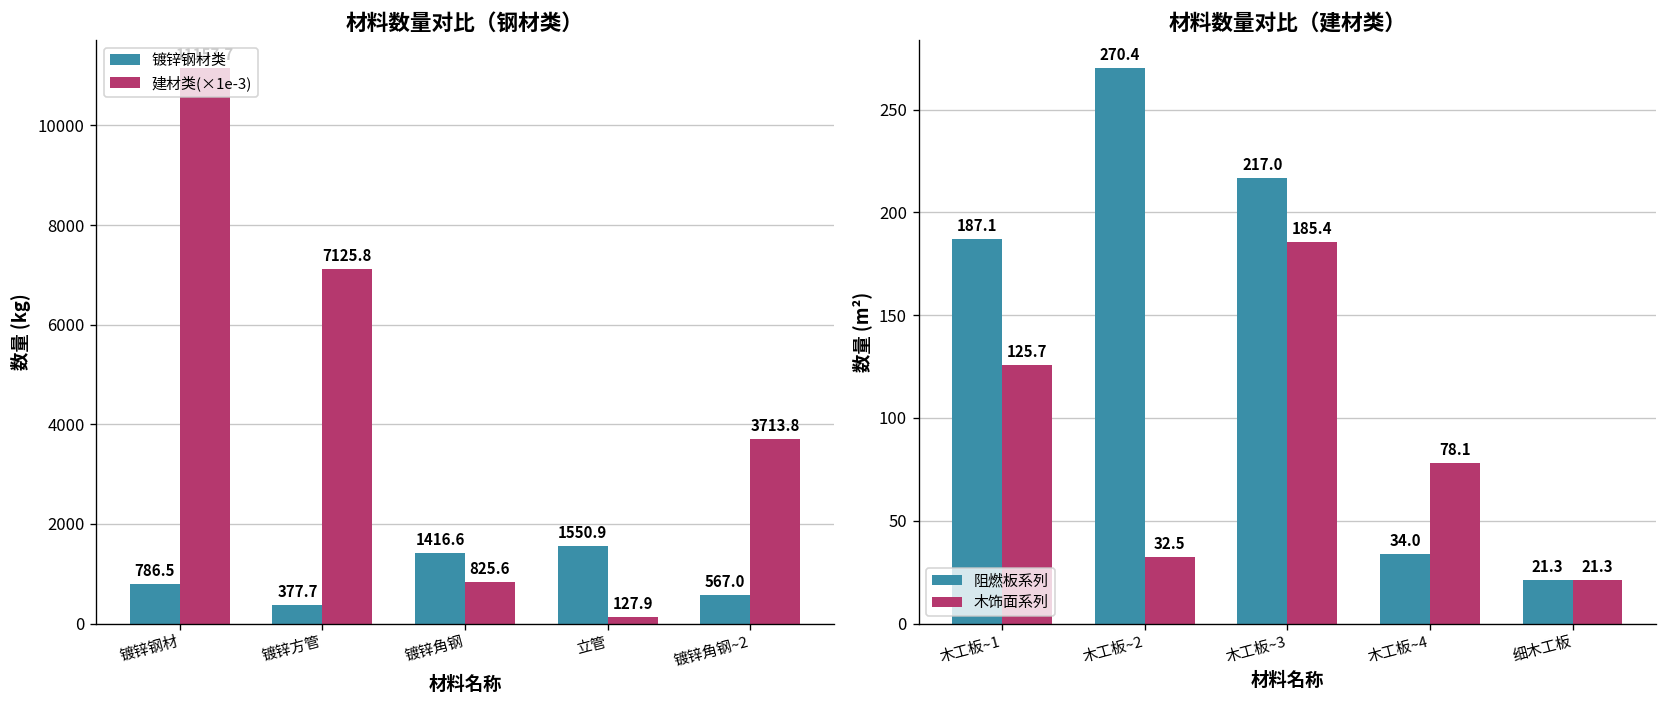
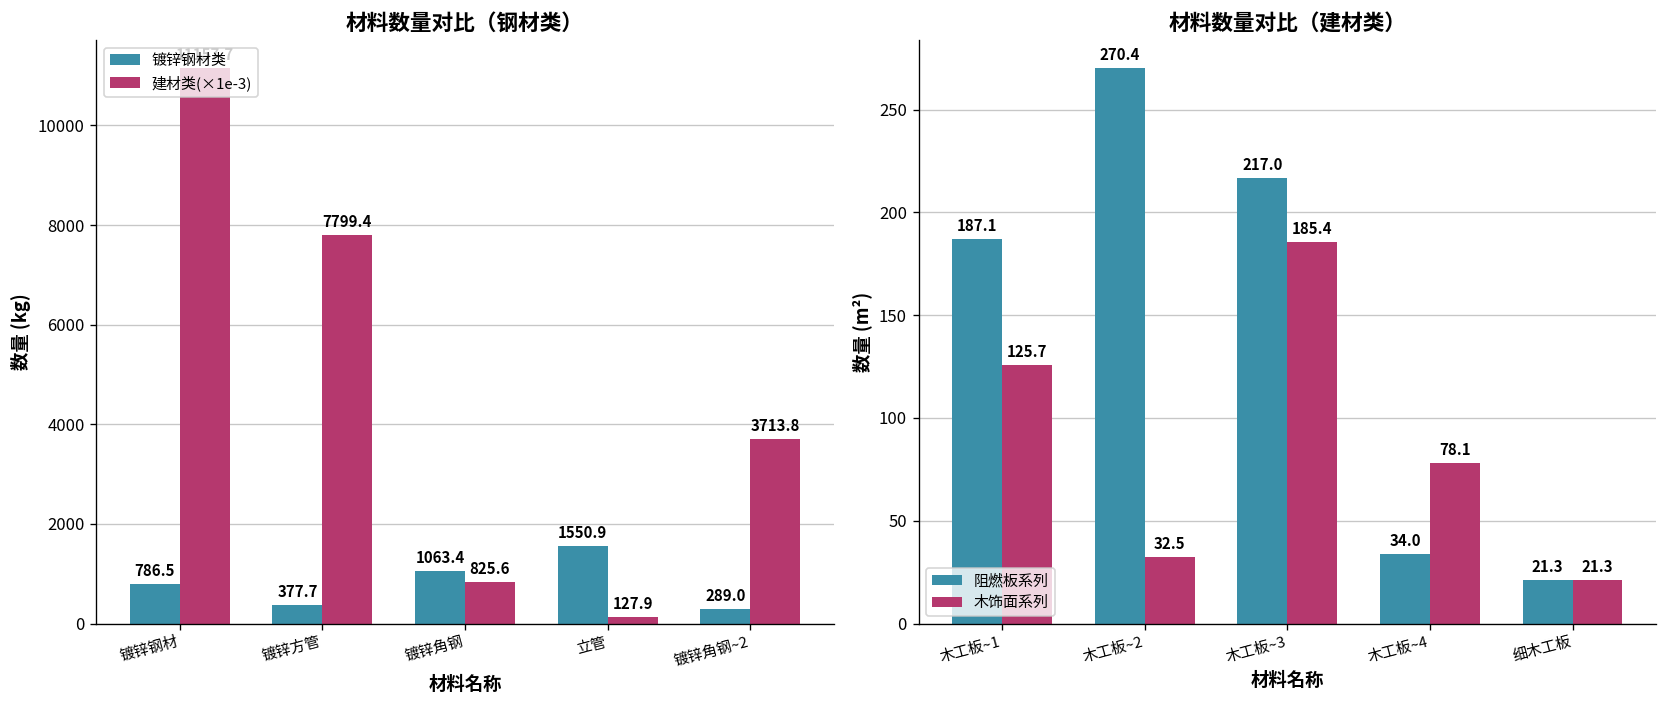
  {
    "材料数量对比（钢材类）": {
      "镀锌钢材类": {
        "镀锌钢材": 786.5,
        "镀锌方管": 377.7,
-       "镀锌角钢": 1416.6,
+       "镀锌角钢": 1063.4,
        "立管": 1550.9,
-       "镀锌角钢~2": 567.0
+       "镀锌角钢~2": 289.0
      },
      "建材类(×1e-3)": {
-       "镀锌方管": 7125.8,
+       "镀锌方管": 7799.4,
        "镀锌角钢": 825.6,
        "立管": 127.9,
        "镀锌角钢~2": 3713.8
      }
    },
    "材料数量对比（建材类）": {
      "阻燃板系列": {
        "木工板~1": 187.1,
        "木工板~2": 270.4,
        "木工板~3": 217.0,
        "木工板~4": 34.0,
        "细木工板": 21.3
      },
      "木饰面系列": {
        "木工板~1": 125.7,
        "木工板~2": 32.5,
        "木工板~3": 185.4,
        "木工板~4": 78.1,
        "细木工板": 21.3
      }
    }
  }
